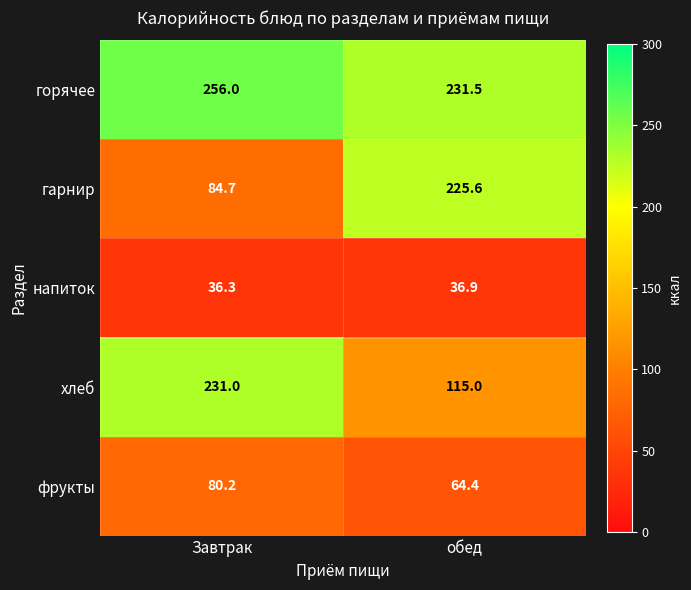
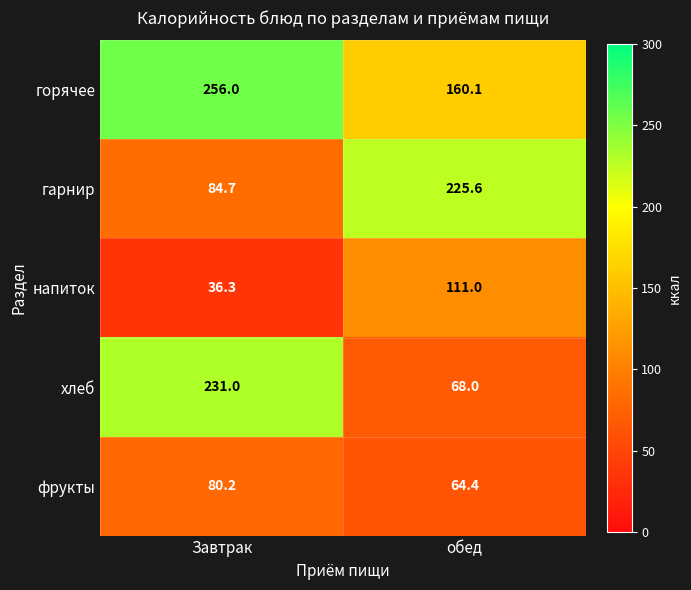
  {
    "горячее": {
      "Завтрак": 256.0,
-     "обед": 231.5
+     "обед": 160.1
    },
    "гарнир": {
      "Завтрак": 84.7,
      "обед": 225.6
    },
    "напиток": {
      "Завтрак": 36.3,
-     "обед": 36.9
+     "обед": 111.0
    },
    "хлеб": {
      "Завтрак": 231.0,
-     "обед": 115.0
+     "обед": 68.0
    },
    "фрукты": {
      "Завтрак": 80.2,
      "обед": 64.4
    }
  }
